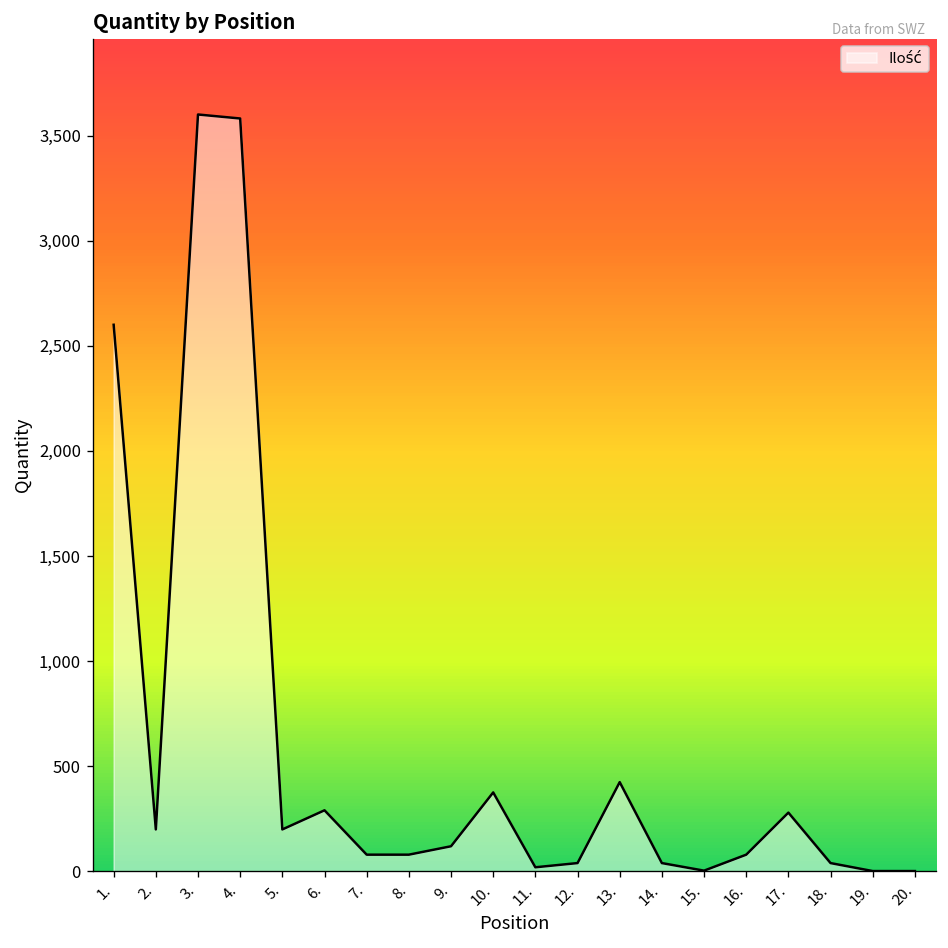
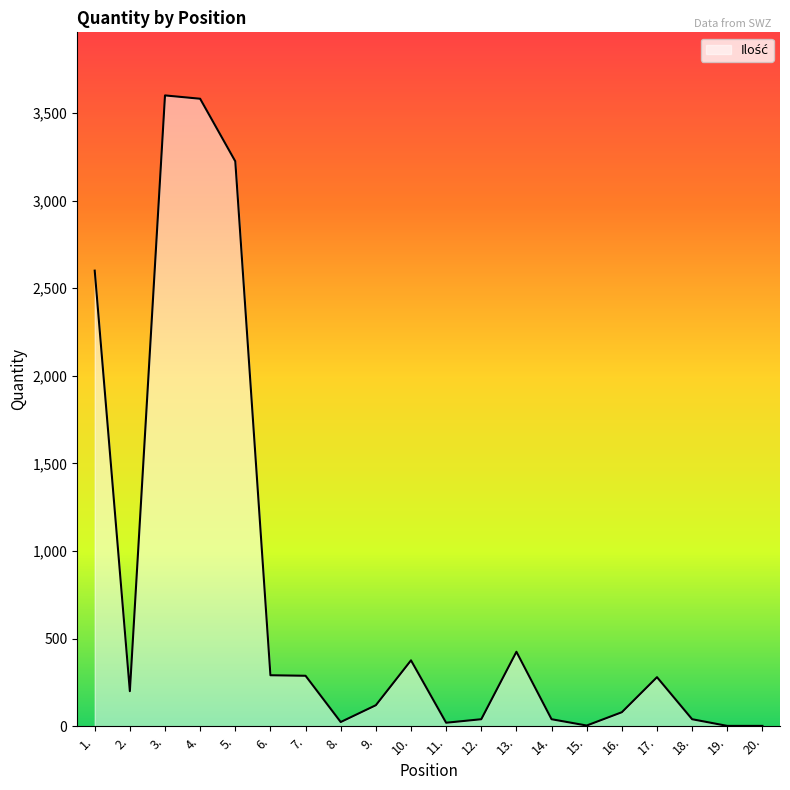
  {
    "1.": "2,600",
    "2.": "200",
    "3.": "3,600",
    "4.": "3,580",
-   "5.": "200",
+   "5.": "3,220",
    "6.": "290",
-   "7.": "80",
-   "8.": "80",
+   "7.": "290",
+   "8.": "20",
    "9.": "120",
    "10.": "380",
    "11.": "20",
    "12.": "40",
    "13.": "430",
    "14.": "40",
    "15.": "0",
    "16.": "80",
    "17.": "280",
    "18.": "40",
    "19.": "0",
    "20.": "0"
  }
